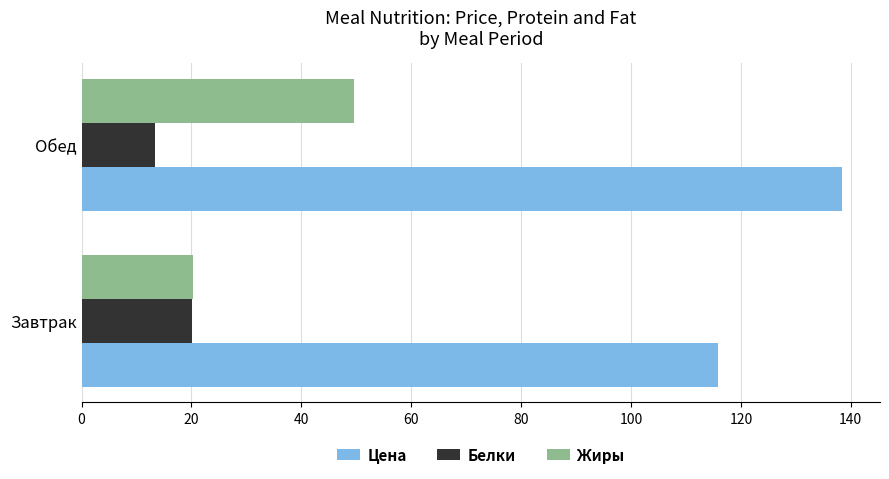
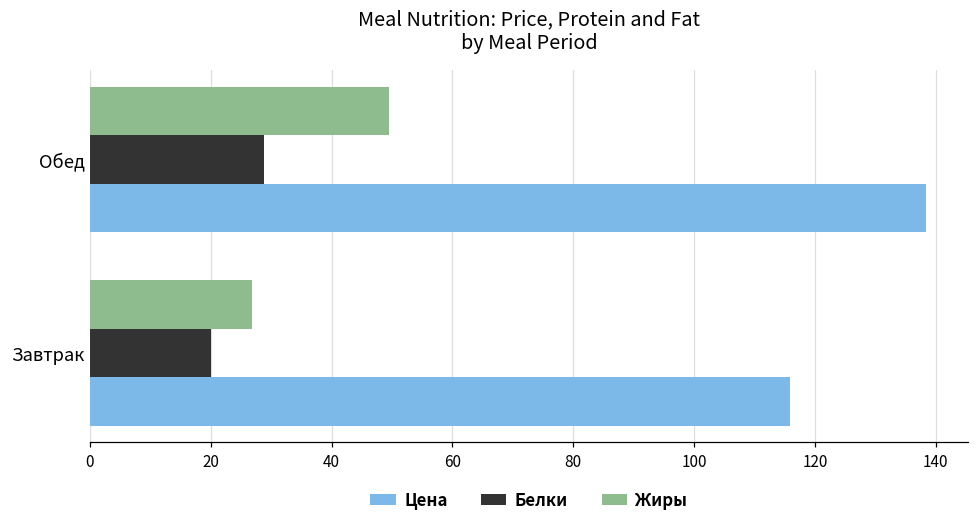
  {
    "Цена": {
      "Обед": 138,
      "Завтрак": 116
    },
    "Белки": {
-     "Обед": 13,
+     "Обед": 29,
      "Завтрак": 20
    },
    "Жиры": {
      "Обед": 50,
-     "Завтрак": 20
+     "Завтрак": 27
    }
  }
